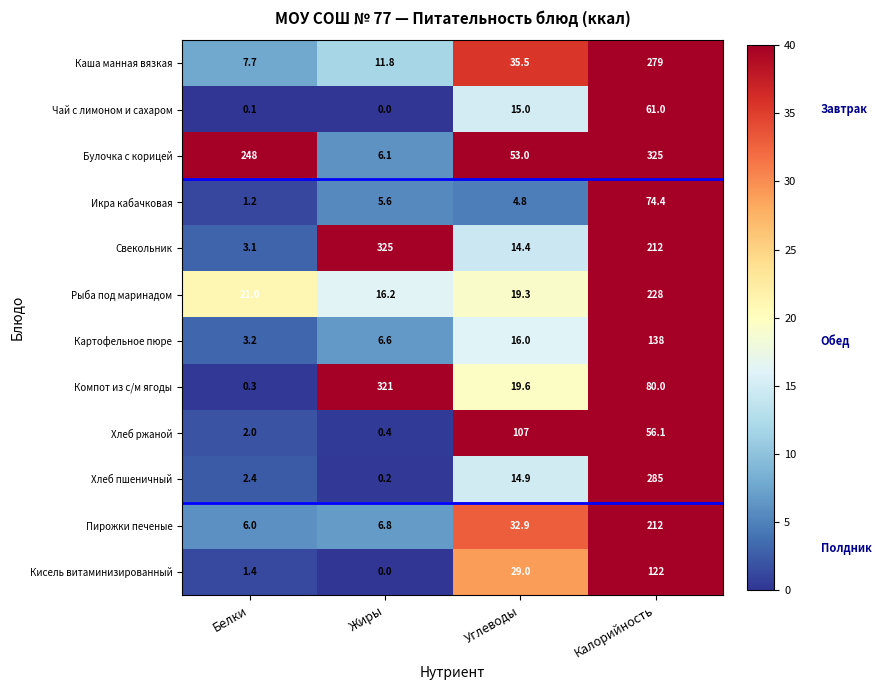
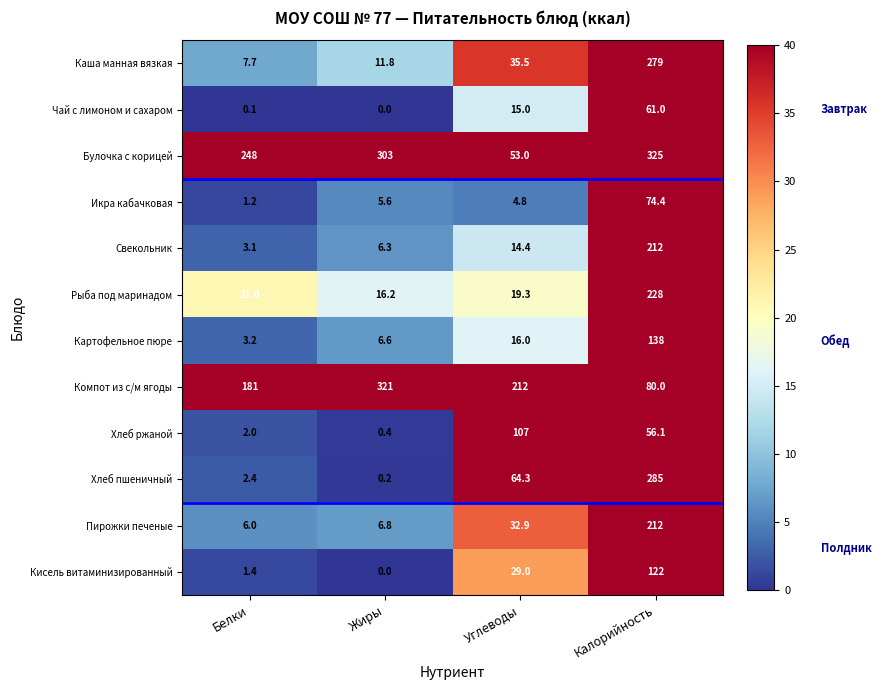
  {
    "Каша манная вязкая": {
      "Белки": 7.7,
      "Жиры": 11.8,
      "Углеводы": 35.5,
      "Калорийность": 279
    },
    "Чай с лимоном и сахаром": {
      "Белки": 0.1,
      "Жиры": 0.0,
      "Углеводы": 15.0,
      "Калорийность": 61.0
    },
    "Булочка с корицей": {
      "Белки": 248,
-     "Жиры": 6.1,
+     "Жиры": 303,
      "Углеводы": 53.0,
      "Калорийность": 325
    },
    "Икра кабачковая": {
      "Белки": 1.2,
      "Жиры": 5.6,
      "Углеводы": 4.8,
      "Калорийность": 74.4
    },
    "Свекольник": {
      "Белки": 3.1,
-     "Жиры": 325,
+     "Жиры": 6.3,
      "Углеводы": 14.4,
      "Калорийность": 212
    },
    "Рыба под маринадом": {
      "Белки": 21.0,
      "Жиры": 16.2,
      "Углеводы": 19.3,
      "Калорийность": 228
    },
    "Картофельное пюре": {
      "Белки": 3.2,
      "Жиры": 6.6,
      "Углеводы": 16.0,
      "Калорийность": 138
    },
    "Компот из с/м ягоды": {
-     "Белки": 0.3,
+     "Белки": 181,
      "Жиры": 321,
-     "Углеводы": 19.6,
+     "Углеводы": 212,
      "Калорийность": 80.0
    },
    "Хлеб ржаной": {
      "Белки": 2.0,
      "Жиры": 0.4,
      "Углеводы": 107,
      "Калорийность": 56.1
    },
    "Хлеб пшеничный": {
      "Белки": 2.4,
      "Жиры": 0.2,
-     "Углеводы": 14.9,
+     "Углеводы": 64.3,
      "Калорийность": 285
    },
    "Пирожки печеные": {
      "Белки": 6.0,
      "Жиры": 6.8,
      "Углеводы": 32.9,
      "Калорийность": 212
    },
    "Кисель витаминизированный": {
      "Белки": 1.4,
      "Жиры": 0.0,
      "Углеводы": 29.0,
      "Калорийность": 122
    }
  }
